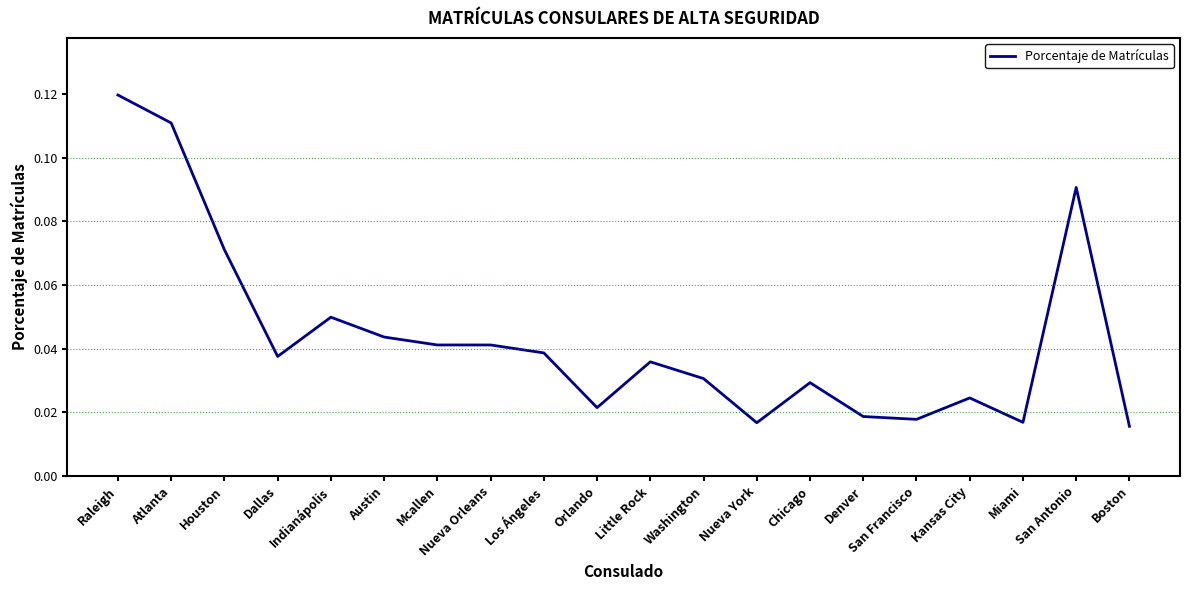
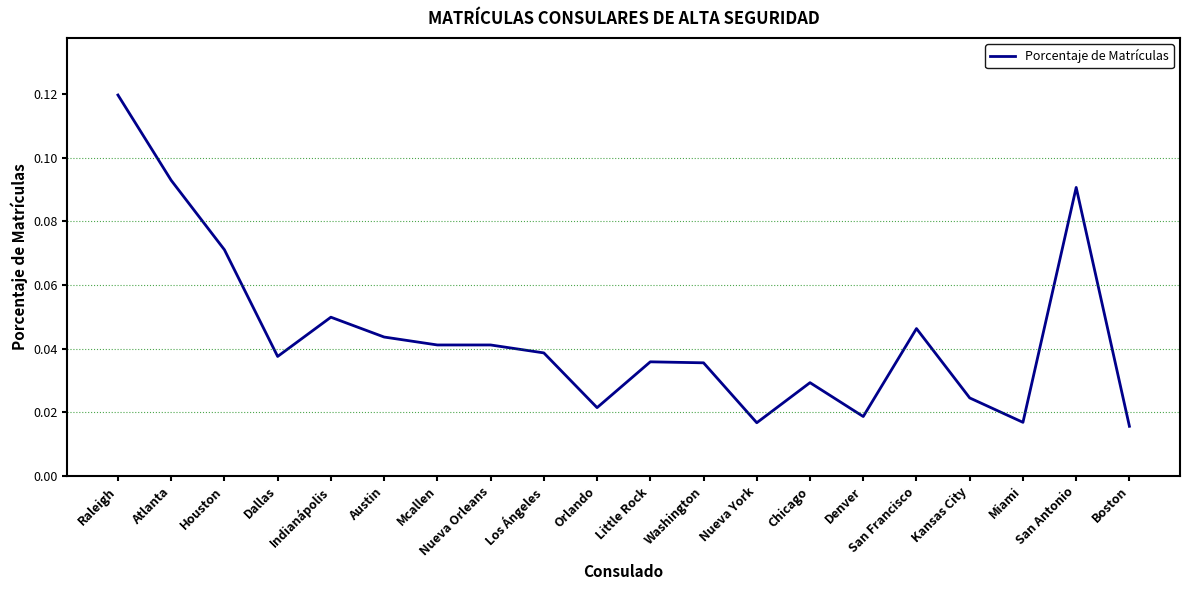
  {
    "Raleigh": 0.120,
-   "Atlanta": 0.111,
+   "Atlanta": 0.093,
    "Houston": 0.071,
    "Dallas": 0.038,
    "Indianápolis": 0.050,
    "Austin": 0.044,
    "Mcallen": 0.041,
    "Nueva Orleans": 0.041,
    "Los Ángeles": 0.039,
    "Orlando": 0.021,
    "Little Rock": 0.036,
-   "Washington": 0.031,
+   "Washington": 0.036,
    "Nueva York": 0.017,
    "Chicago": 0.029,
    "Denver": 0.019,
-   "San Francisco": 0.018,
+   "San Francisco": 0.046,
    "Kansas City": 0.024,
    "Miami": 0.017,
    "San Antonio": 0.091,
    "Boston": 0.016
  }
